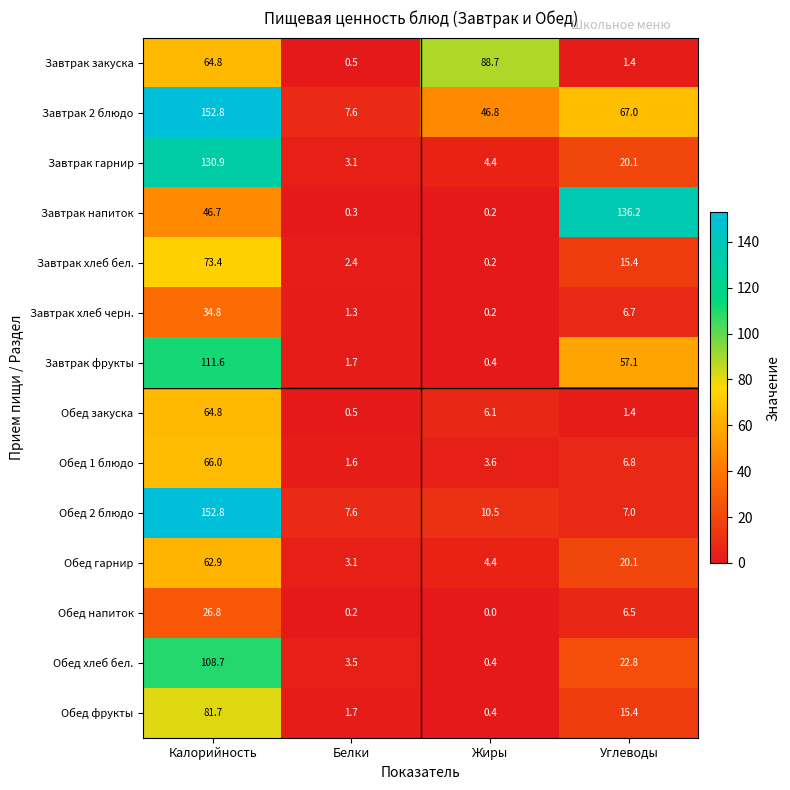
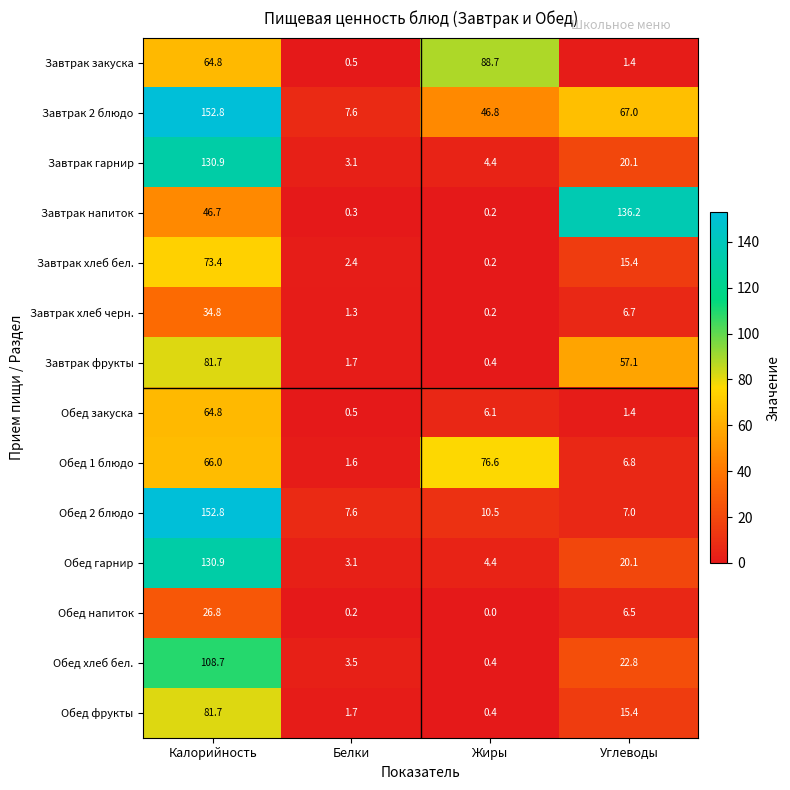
  {
    "Завтрак закуска": {
      "Калорийность": 64.8,
      "Белки": 0.5,
      "Жиры": 88.7,
      "Углеводы": 1.4
    },
    "Завтрак 2 блюдо": {
      "Калорийность": 152.8,
      "Белки": 7.6,
      "Жиры": 46.8,
      "Углеводы": 67.0
    },
    "Завтрак гарнир": {
      "Калорийность": 130.9,
      "Белки": 3.1,
      "Жиры": 4.4,
      "Углеводы": 20.1
    },
    "Завтрак напиток": {
      "Калорийность": 46.7,
      "Белки": 0.3,
      "Жиры": 0.2,
      "Углеводы": 136.2
    },
    "Завтрак хлеб бел.": {
      "Калорийность": 73.4,
      "Белки": 2.4,
      "Жиры": 0.2,
      "Углеводы": 15.4
    },
    "Завтрак хлеб черн.": {
      "Калорийность": 34.8,
      "Белки": 1.3,
      "Жиры": 0.2,
      "Углеводы": 6.7
    },
    "Завтрак фрукты": {
-     "Калорийность": 111.6,
+     "Калорийность": 81.7,
      "Белки": 1.7,
      "Жиры": 0.4,
      "Углеводы": 57.1
    },
    "Обед закуска": {
      "Калорийность": 64.8,
      "Белки": 0.5,
      "Жиры": 6.1,
      "Углеводы": 1.4
    },
    "Обед 1 блюдо": {
      "Калорийность": 66.0,
      "Белки": 1.6,
-     "Жиры": 3.6,
+     "Жиры": 76.6,
      "Углеводы": 6.8
    },
    "Обед 2 блюдо": {
      "Калорийность": 152.8,
      "Белки": 7.6,
      "Жиры": 10.5,
      "Углеводы": 7.0
    },
    "Обед гарнир": {
-     "Калорийность": 62.9,
+     "Калорийность": 130.9,
      "Белки": 3.1,
      "Жиры": 4.4,
      "Углеводы": 20.1
    },
    "Обед напиток": {
      "Калорийность": 26.8,
      "Белки": 0.2,
      "Жиры": 0.0,
      "Углеводы": 6.5
    },
    "Обед хлеб бел.": {
      "Калорийность": 108.7,
      "Белки": 3.5,
      "Жиры": 0.4,
      "Углеводы": 22.8
    },
    "Обед фрукты": {
      "Калорийность": 81.7,
      "Белки": 1.7,
      "Жиры": 0.4,
      "Углеводы": 15.4
    }
  }
